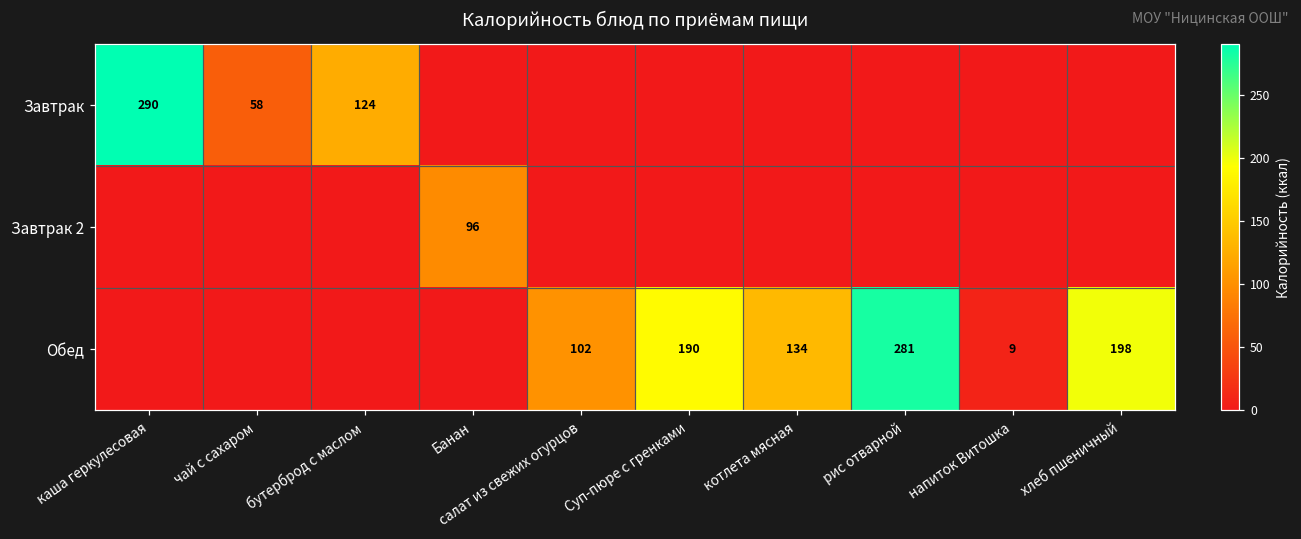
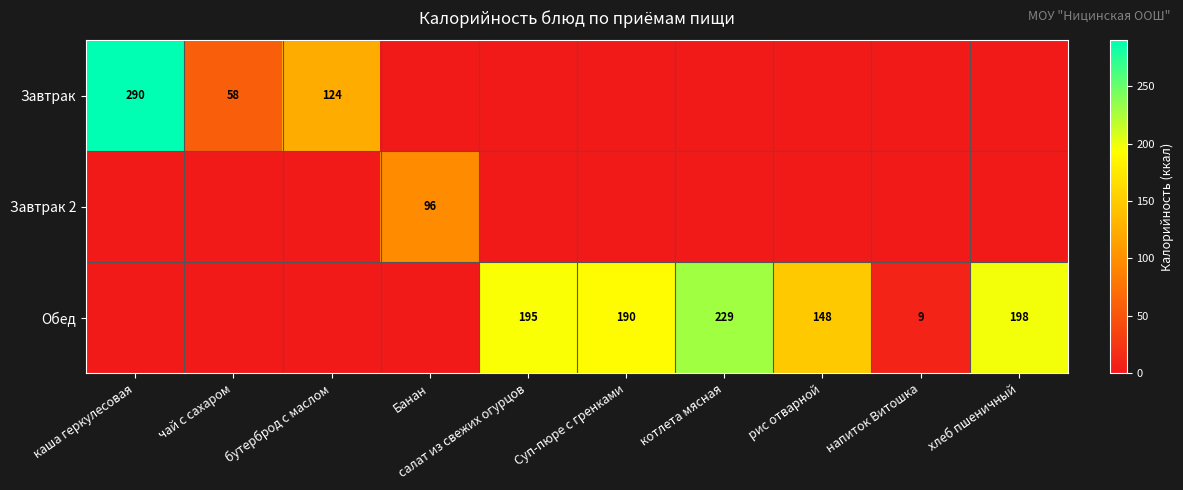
  {
    "Завтрак": {
      "каша геркулесовая": 290,
      "чай с сахаром": 58,
      "бутерброд с маслом": 124
    },
    "Завтрак 2": {
      "Банан": 96
    },
    "Обед": {
-     "салат из свежих огурцов": 102,
+     "салат из свежих огурцов": 195,
      "Суп-пюре с гренками": 190,
-     "котлета мясная": 134,
-     "рис отварной": 281,
+     "котлета мясная": 229,
+     "рис отварной": 148,
      "напиток Витошка": 9,
      "хлеб пшеничный": 198
    }
  }
